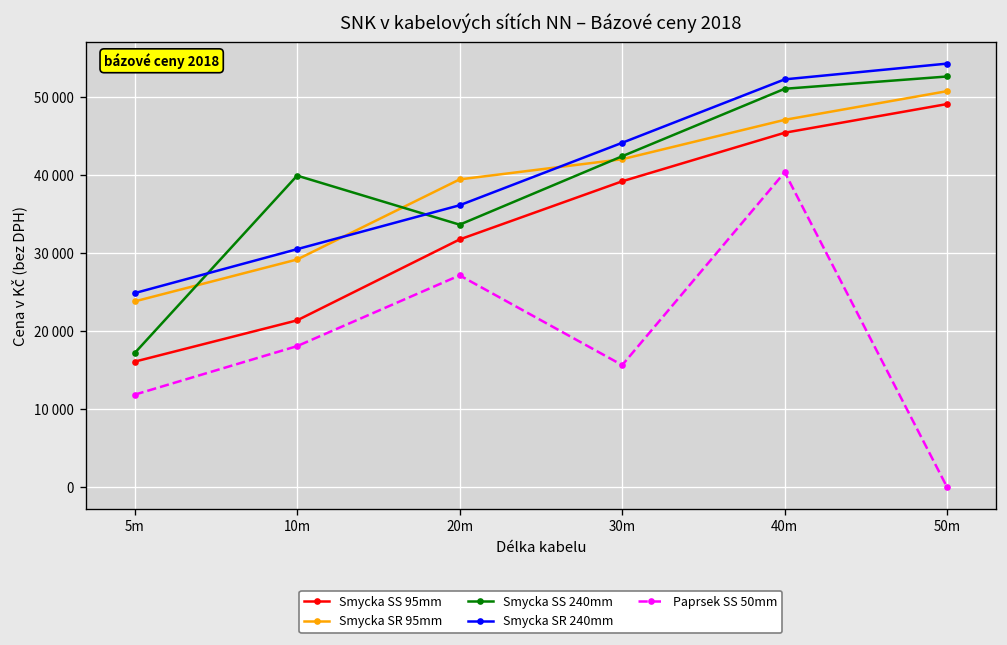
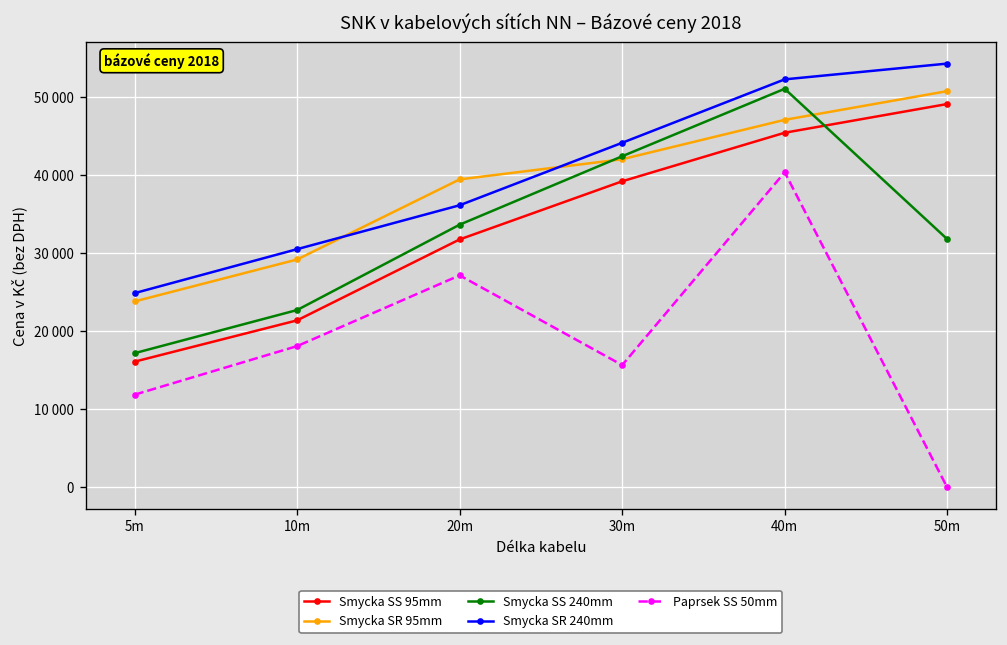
  {
    "Smycka SS 95mm": {
      "5m": 16000,
      "10m": 21000,
      "20m": 32000,
      "30m": 39000,
      "40m": 45000,
      "50m": 49000
    },
    "Smycka SR 95mm": {
      "5m": 24000,
      "10m": 29000,
      "20m": 39000,
      "40m": 47000,
      "50m": 51000
    },
    "Smycka SS 240mm": {
      "5m": 17000,
-     "10m": 40000,
+     "10m": 23000,
      "20m": 34000,
      "40m": 51000,
-     "50m": 53000
+     "50m": 32000
    },
    "Smycka SR 240mm": {
      "5m": 25000,
      "10m": 31000,
      "20m": 36000,
      "30m": 44000,
      "40m": 52000,
      "50m": 54000
    },
    "Paprsek SS 50mm": {
      "5m": 12000,
      "10m": 18000,
      "20m": 27000,
      "30m": 16000,
      "40m": 40000,
      "50m": 0
    }
  }
